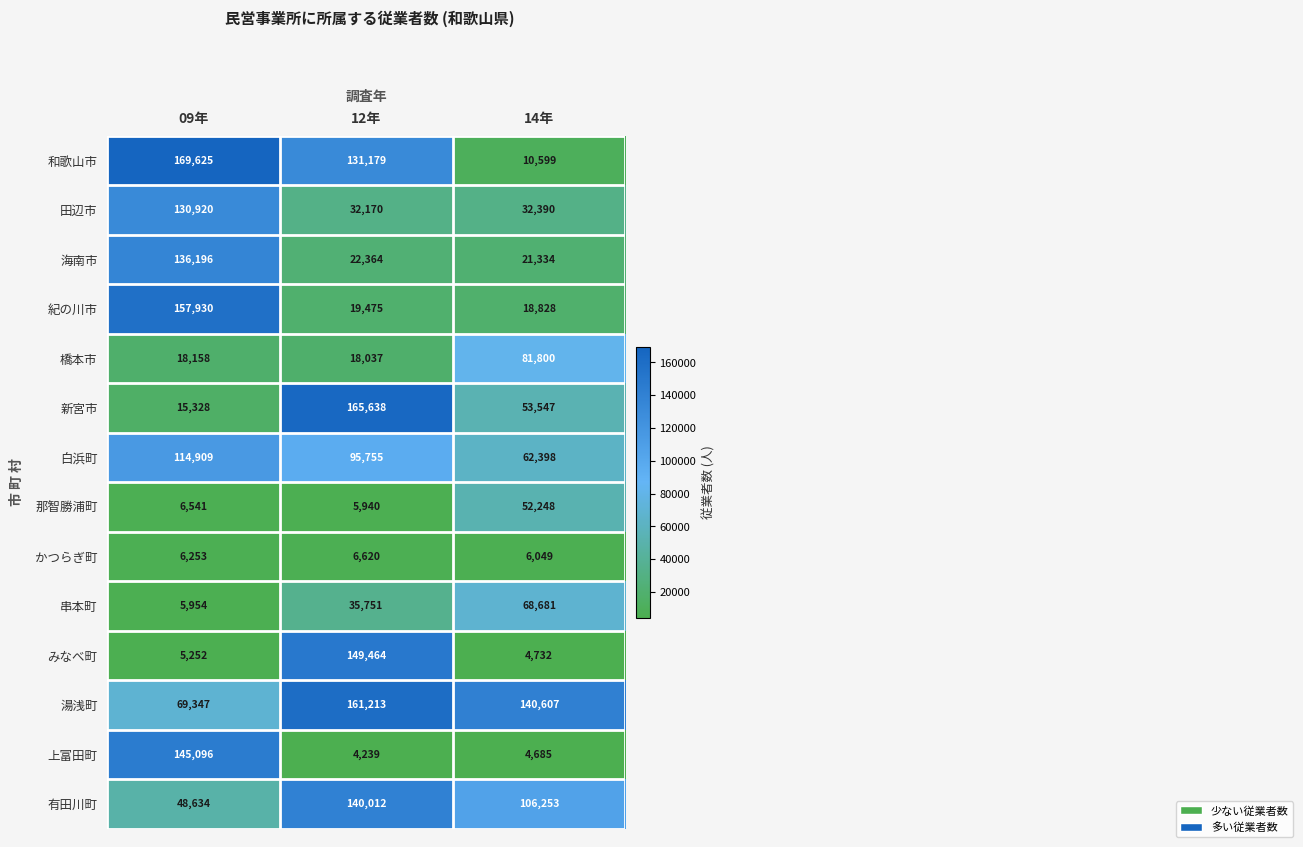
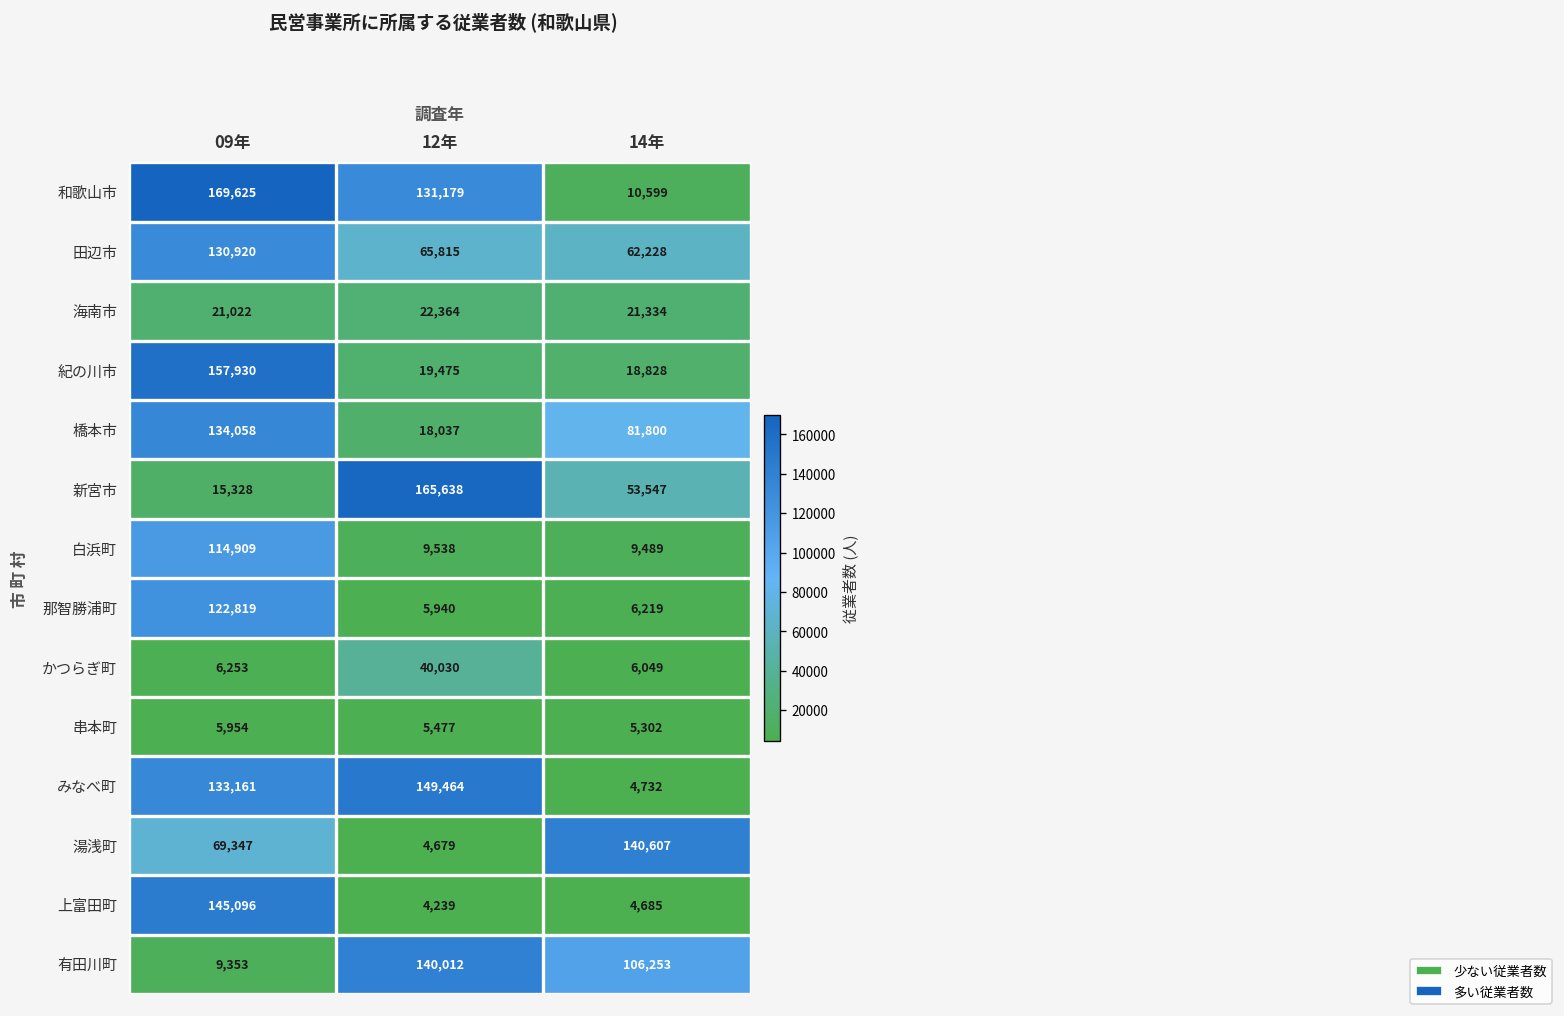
  {
    "和歌山市": {
      "09年": "169,625",
      "12年": "131,179",
      "14年": "10,599"
    },
    "田辺市": {
      "09年": "130,920",
-     "12年": "32,170",
-     "14年": "32,390"
+     "12年": "65,815",
+     "14年": "62,228"
    },
    "海南市": {
-     "09年": "136,196",
+     "09年": "21,022",
      "12年": "22,364",
      "14年": "21,334"
    },
    "紀の川市": {
      "09年": "157,930",
      "12年": "19,475",
      "14年": "18,828"
    },
    "橋本市": {
-     "09年": "18,158",
+     "09年": "134,058",
      "12年": "18,037",
      "14年": "81,800"
    },
    "新宮市": {
      "09年": "15,328",
      "12年": "165,638",
      "14年": "53,547"
    },
    "白浜町": {
      "09年": "114,909",
-     "12年": "95,755",
-     "14年": "62,398"
+     "12年": "9,538",
+     "14年": "9,489"
    },
    "那智勝浦町": {
-     "09年": "6,541",
+     "09年": "122,819",
      "12年": "5,940",
-     "14年": "52,248"
+     "14年": "6,219"
    },
    "かつらぎ町": {
      "09年": "6,253",
-     "12年": "6,620",
+     "12年": "40,030",
      "14年": "6,049"
    },
    "串本町": {
      "09年": "5,954",
-     "12年": "35,751",
-     "14年": "68,681"
+     "12年": "5,477",
+     "14年": "5,302"
    },
    "みなべ町": {
-     "09年": "5,252",
+     "09年": "133,161",
      "12年": "149,464",
      "14年": "4,732"
    },
    "湯浅町": {
      "09年": "69,347",
-     "12年": "161,213",
+     "12年": "4,679",
      "14年": "140,607"
    },
    "上富田町": {
      "09年": "145,096",
      "12年": "4,239",
      "14年": "4,685"
    },
    "有田川町": {
-     "09年": "48,634",
+     "09年": "9,353",
      "12年": "140,012",
      "14年": "106,253"
    }
  }
